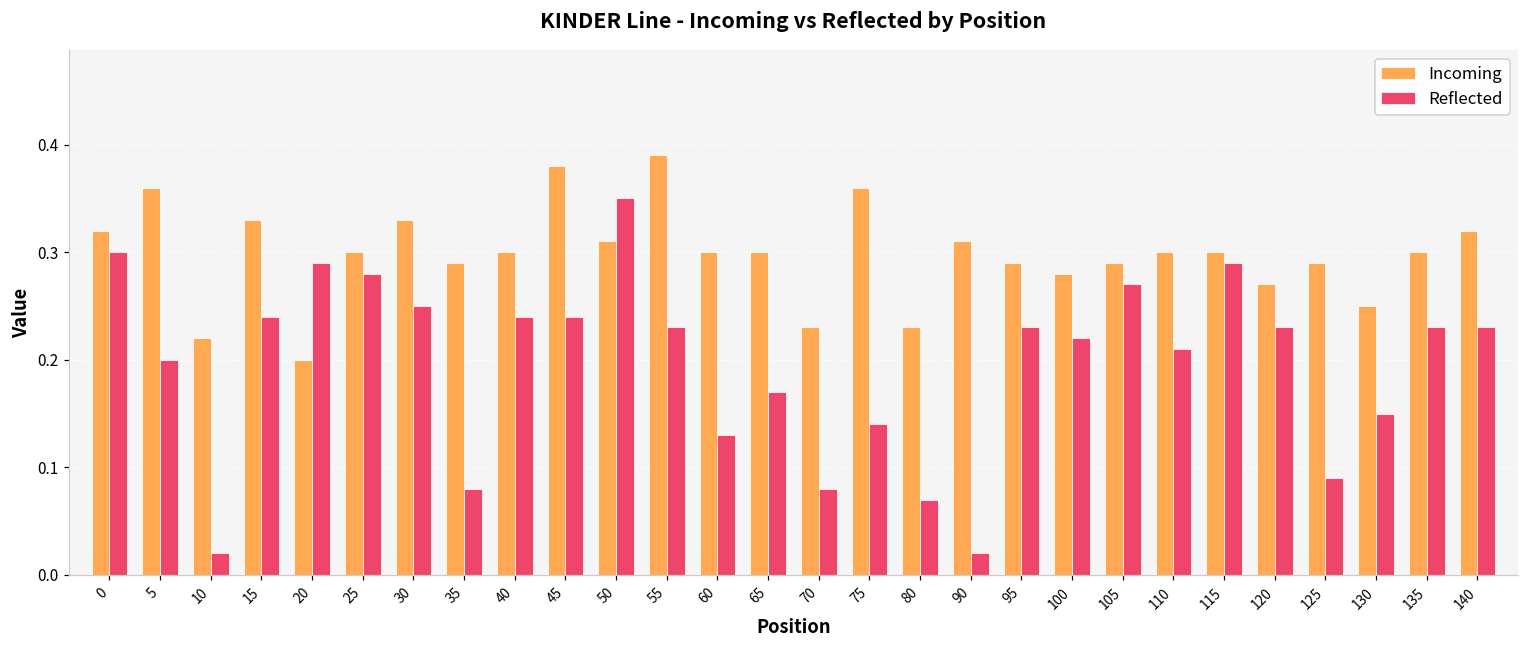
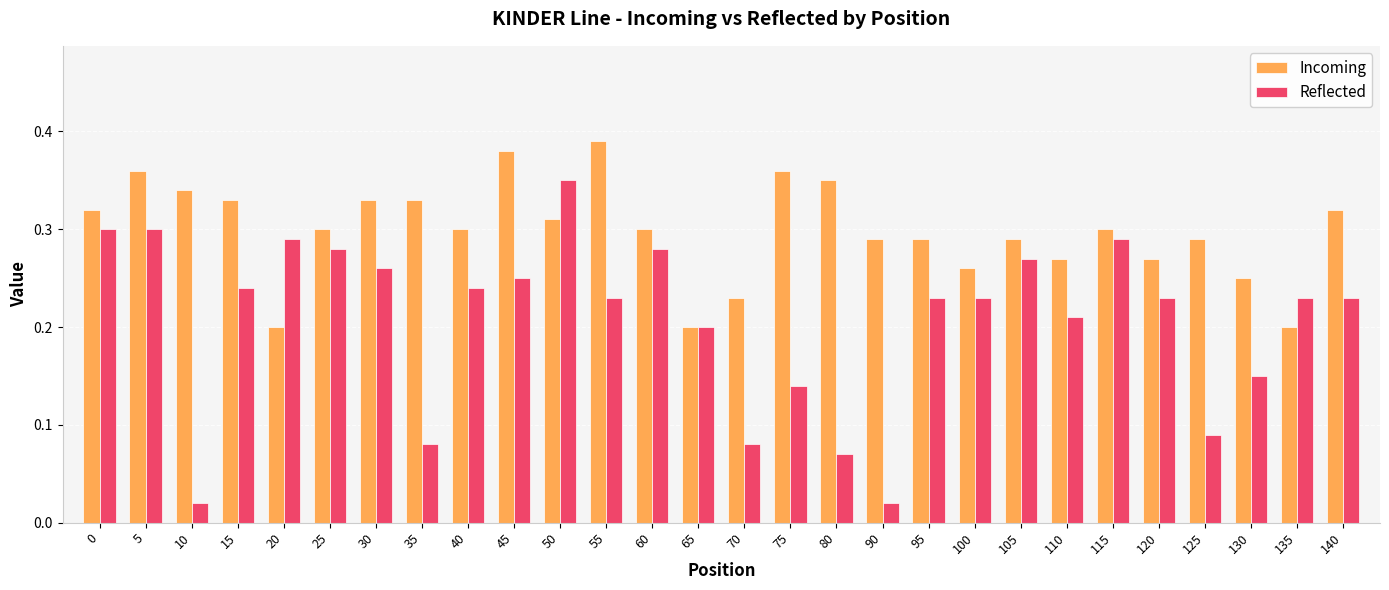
  {
    "Incoming": {
      "0": 0.32,
      "5": 0.36,
-     "10": 0.22,
+     "10": 0.34,
      "15": 0.33,
      "20": 0.20,
      "25": 0.30,
      "30": 0.33,
-     "35": 0.29,
+     "35": 0.33,
      "40": 0.30,
      "45": 0.38,
      "50": 0.31,
      "55": 0.39,
      "60": 0.30,
-     "65": 0.3,
+     "65": 0.2,
      "70": 0.23,
      "75": 0.36,
-     "80": 0.23,
-     "90": 0.31,
+     "80": 0.35,
+     "90": 0.29,
      "95": 0.29,
-     "100": 0.28,
+     "100": 0.26,
      "105": 0.29,
-     "110": 0.30,
+     "110": 0.27,
      "115": 0.30,
      "120": 0.27,
      "125": 0.29,
      "130": 0.25,
-     "135": 0.3,
+     "135": 0.2,
      "140": 0.32
    },
    "Reflected": {
      "0": 0.30,
-     "5": 0.2,
+     "5": 0.3,
      "10": 0.02,
      "15": 0.24,
      "20": 0.29,
      "25": 0.28,
-     "30": 0.25,
+     "30": 0.26,
      "35": 0.08,
      "40": 0.24,
-     "45": 0.24,
+     "45": 0.25,
      "50": 0.35,
      "55": 0.23,
-     "60": 0.13,
-     "65": 0.17,
+     "60": 0.28,
+     "65": 0.20,
      "70": 0.08,
      "75": 0.14,
      "80": 0.07,
      "90": 0.02,
      "95": 0.23,
-     "100": 0.22,
+     "100": 0.23,
      "105": 0.27,
      "110": 0.21,
      "115": 0.29,
      "120": 0.23,
      "125": 0.09,
      "130": 0.15,
      "135": 0.23,
      "140": 0.23
    }
  }
